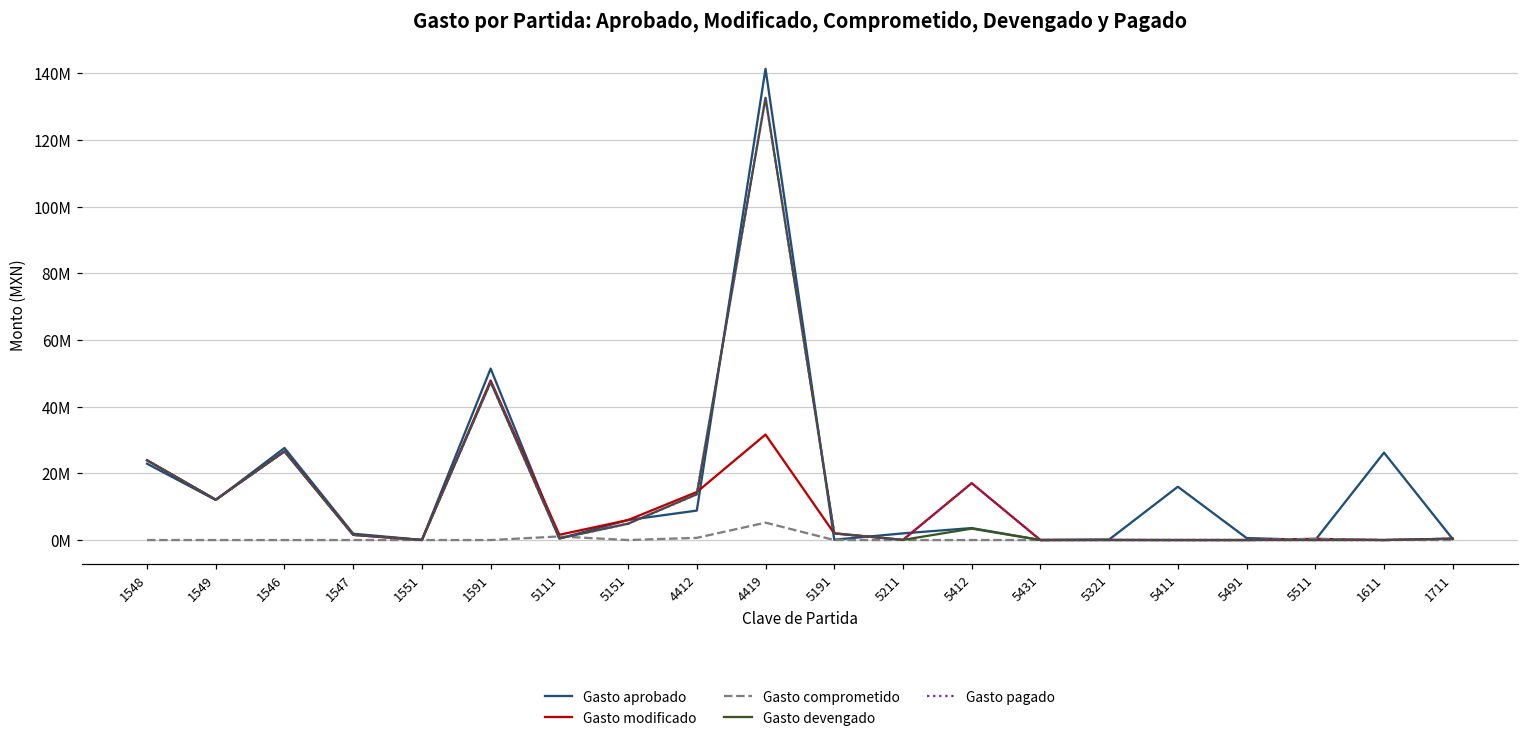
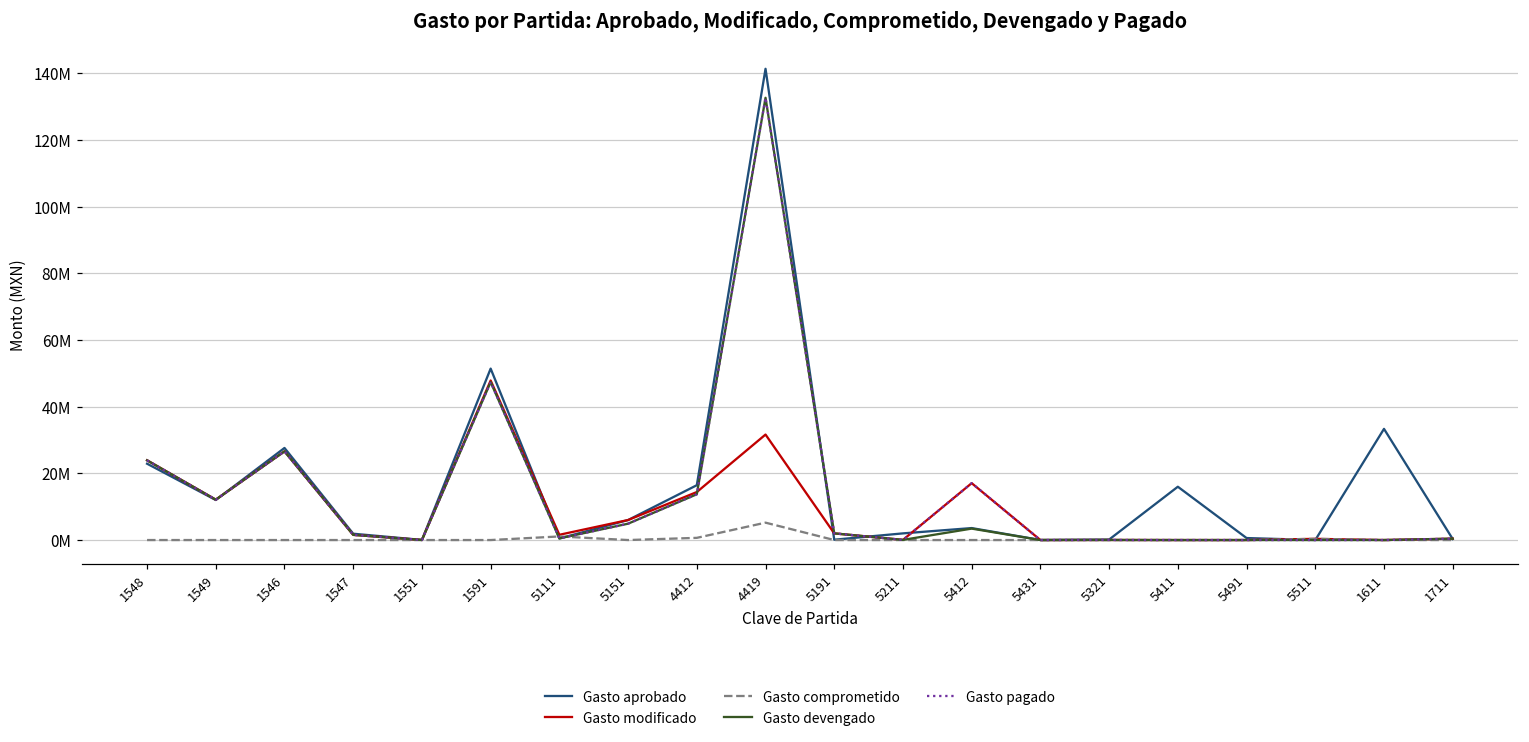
  {
    "Gasto aprobado": {
      "1548": 23000000,
      "1546": 28000000,
      "1591": 51000000,
-     "4412": 9000000,
+     "4412": 16000000,
      "4419": 141000000,
      "5211": 2000000,
      "5411": 16000000,
-     "1611": 26000000
+     "1611": 33000000
    },
    "Gasto modificado": {
      "4419": 32000000
    },
    "Gasto comprometido": {
      "1548": 0,
      "1549": 0,
      "1546": 0,
      "1547": 0,
      "1591": 0,
      "5151": 0,
      "4412": 1000000,
      "4419": 5000000,
      "5412": 0
    }
  }
